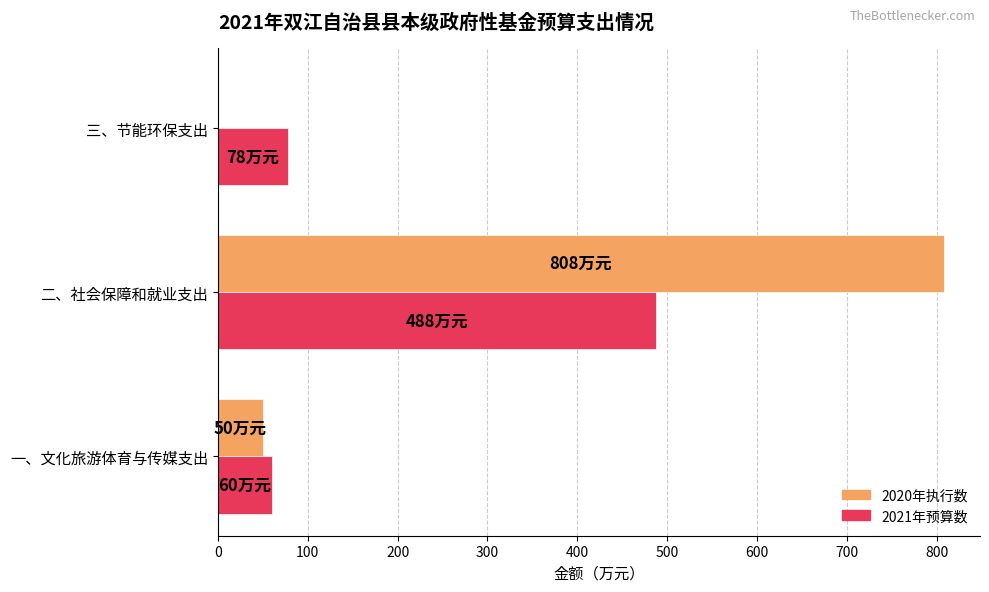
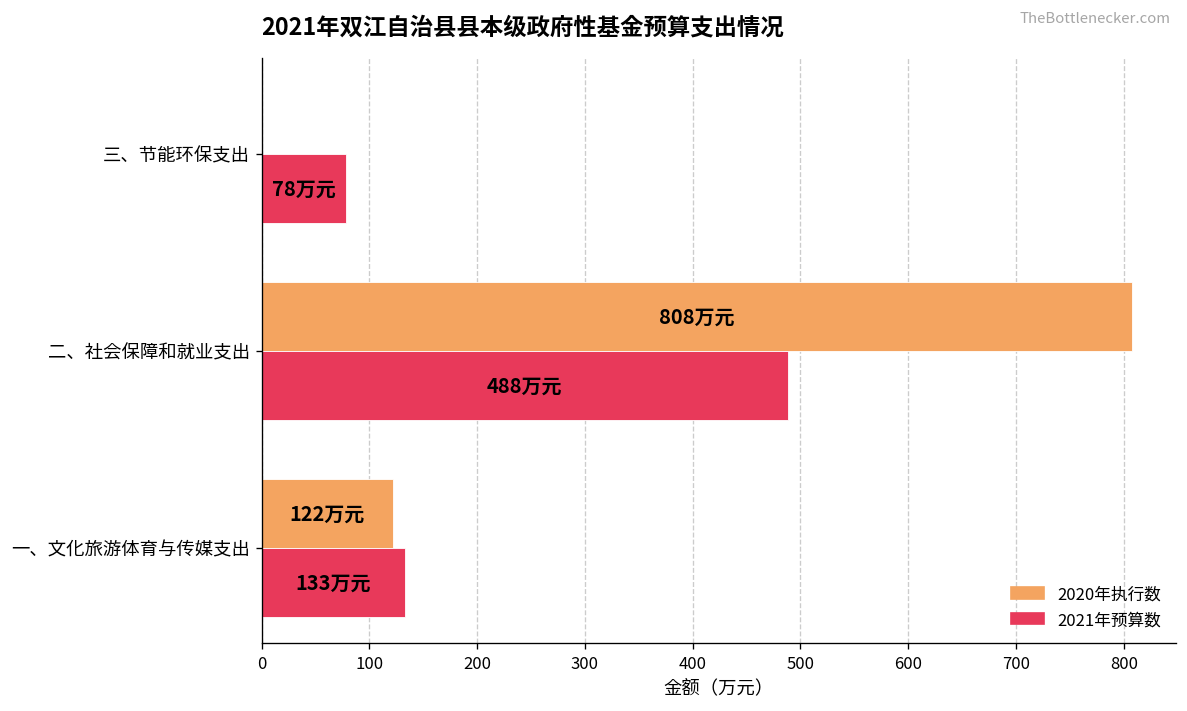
  {
    "2020年执行数": {
      "二、社会保障和就业支出": 808,
-     "一、文化旅游体育与传媒支出": 50
+     "一、文化旅游体育与传媒支出": 122
    },
    "2021年预算数": {
      "三、节能环保支出": 78,
      "二、社会保障和就业支出": 488,
-     "一、文化旅游体育与传媒支出": 60
+     "一、文化旅游体育与传媒支出": 133
    }
  }
